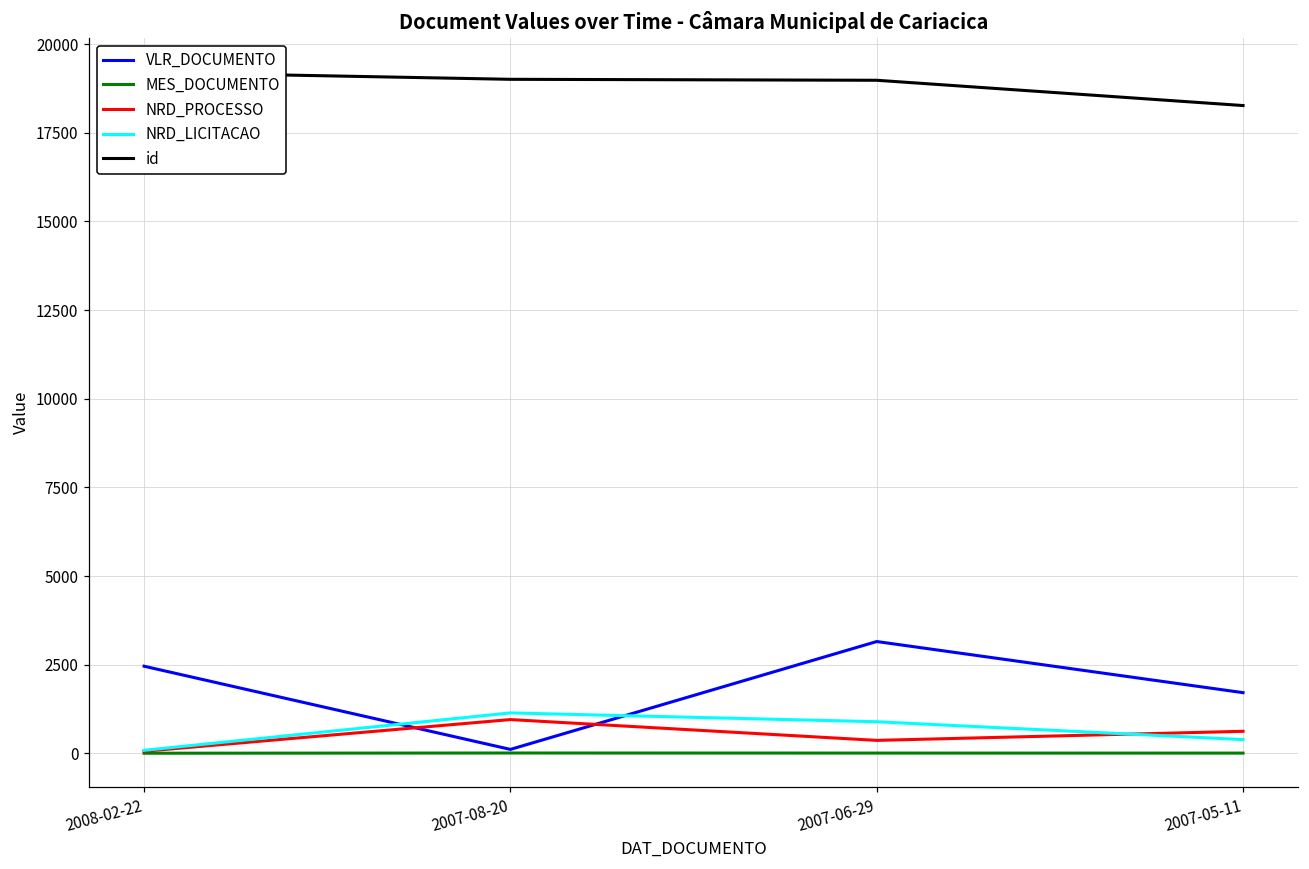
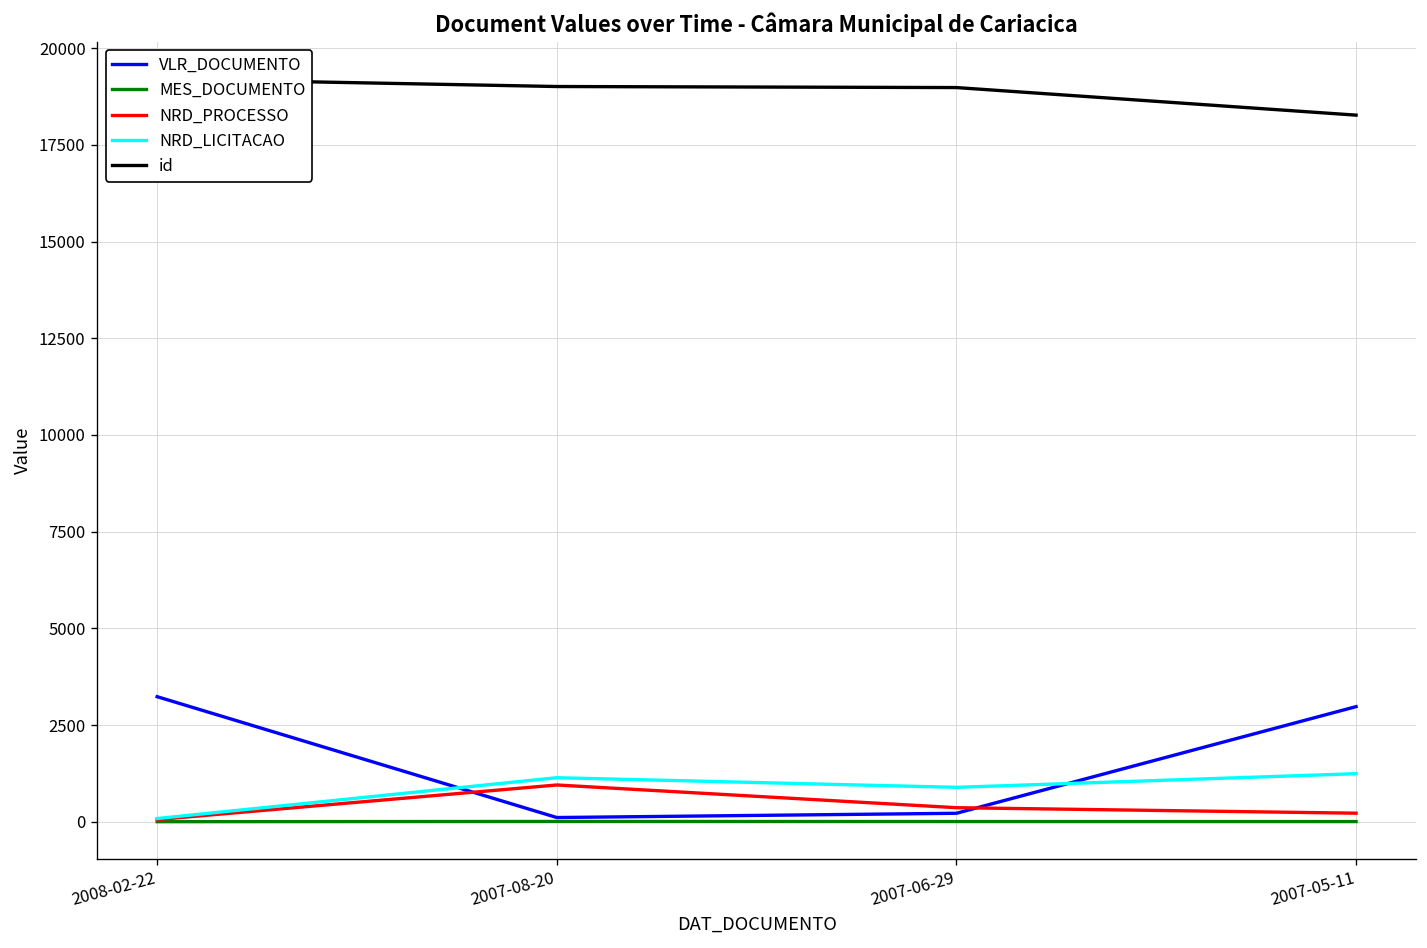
  {
    "VLR_DOCUMENTO": {
-     "2008-02-22": 2500,
+     "2008-02-22": 3200,
      "2007-08-20": 100,
-     "2007-06-29": 3200,
-     "2007-05-11": 1700
+     "2007-06-29": 200,
+     "2007-05-11": 3000
    },
    "MES_DOCUMENTO": {
      "2007-08-20": 0,
      "2007-06-29": 0,
      "2007-05-11": 0
    },
    "NRD_PROCESSO": {
      "2007-08-20": 1000,
      "2007-06-29": 400,
-     "2007-05-11": 600
+     "2007-05-11": 200
    },
    "NRD_LICITACAO": {
      "2007-08-20": 1100,
      "2007-06-29": 900,
-     "2007-05-11": 400
+     "2007-05-11": 1200
    },
    "id": {
      "2007-08-20": 19000,
      "2007-06-29": 19000,
      "2007-05-11": 18300
    }
  }
